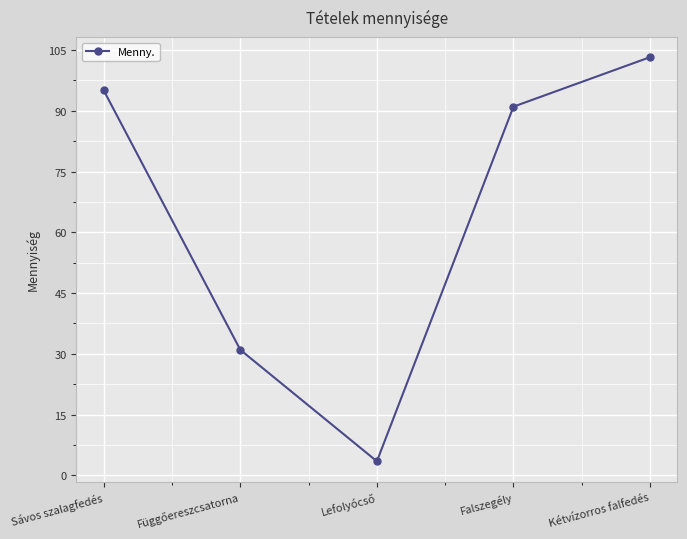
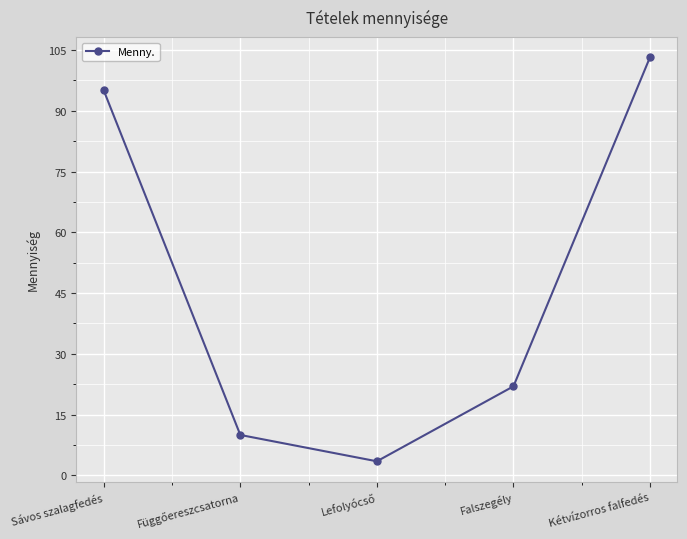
  {
    "Sávos szalagfedés": 95,
-   "Függőereszcsatorna": 31,
+   "Függőereszcsatorna": 10,
    "Lefolyócső": 4,
-   "Falszegély": 91,
+   "Falszegély": 22,
    "Kétvízorros falfedés": 103
  }
